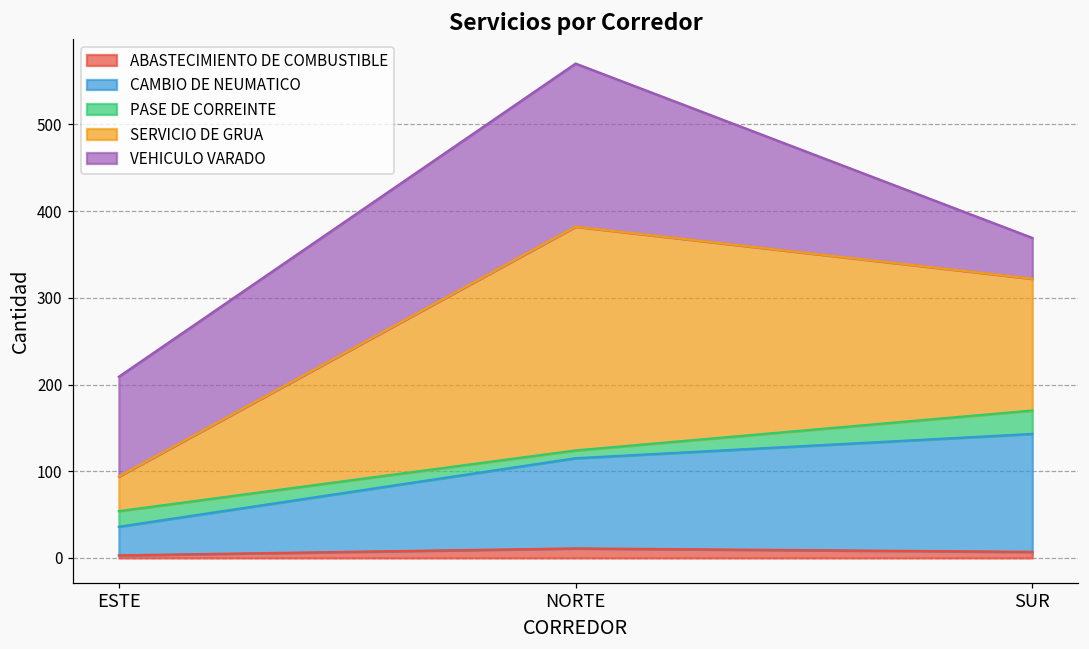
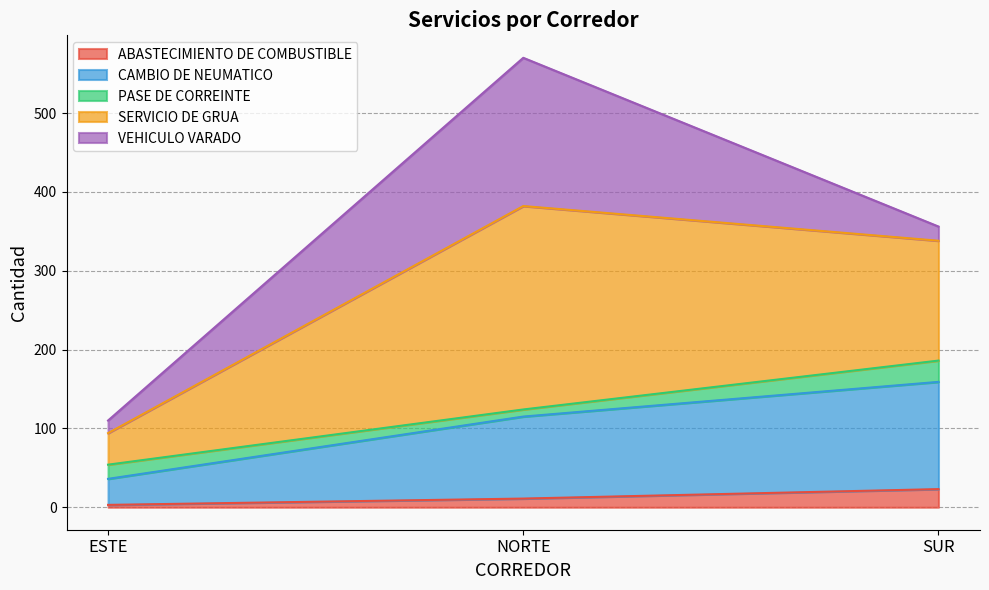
  {
    "ABASTECIMIENTO DE COMBUSTIBLE": {
      "ESTE": 0,
      "NORTE": 10,
-     "SUR": 10
+     "SUR": 20
    },
    "CAMBIO DE NEUMATICO": {
      "ESTE": 30,
      "NORTE": 100,
      "SUR": 140
    },
    "PASE DE CORREINTE": {
      "ESTE": 20,
      "NORTE": 10,
      "SUR": 30
    },
    "SERVICIO DE GRUA": {
      "ESTE": 40,
      "NORTE": 260,
      "SUR": 150
    },
    "VEHICULO VARADO": {
-     "ESTE": 120,
+     "ESTE": 20,
      "NORTE": 190,
-     "SUR": 50
+     "SUR": 20
    }
  }
